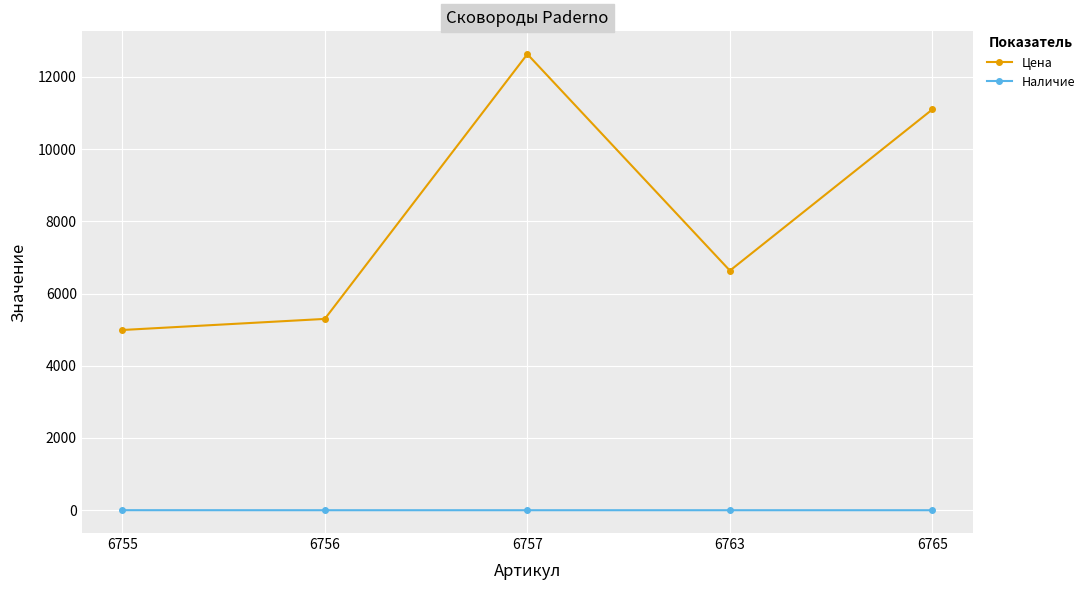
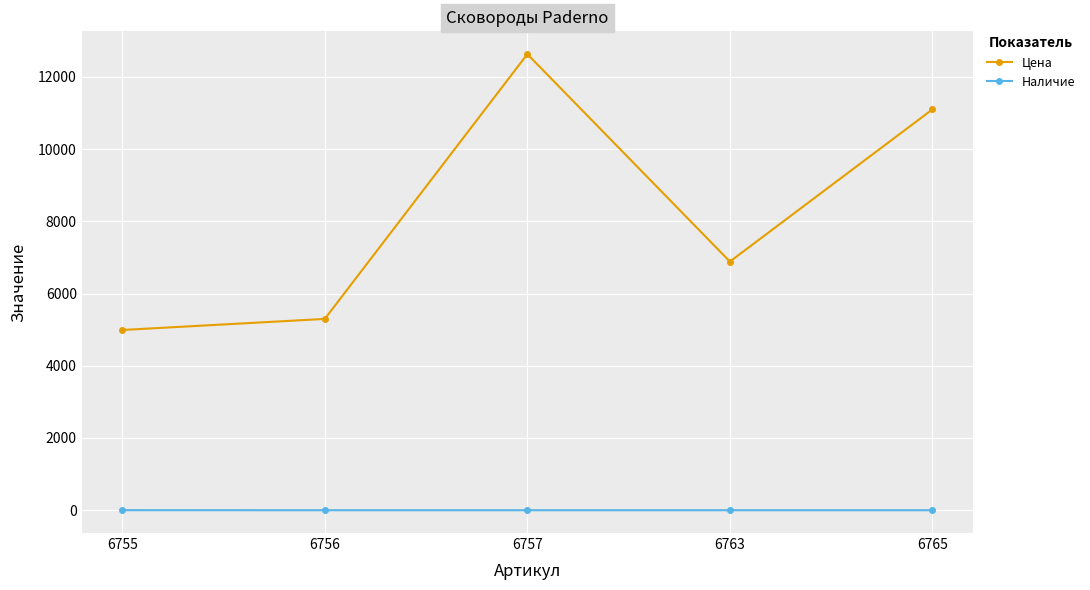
  {
    "Цена": {
      "6755": 5000,
      "6756": 5300,
      "6757": 12600,
-     "6763": 6600,
+     "6763": 6900,
      "6765": 11100
    },
    "Наличие": {
      "6755": 0,
      "6756": 0,
      "6757": 0,
      "6763": 0,
      "6765": 0
    }
  }
